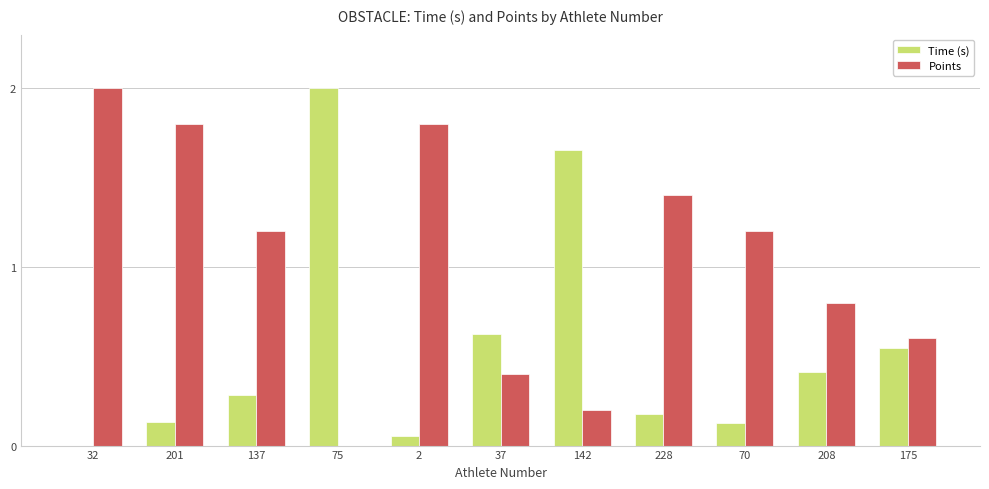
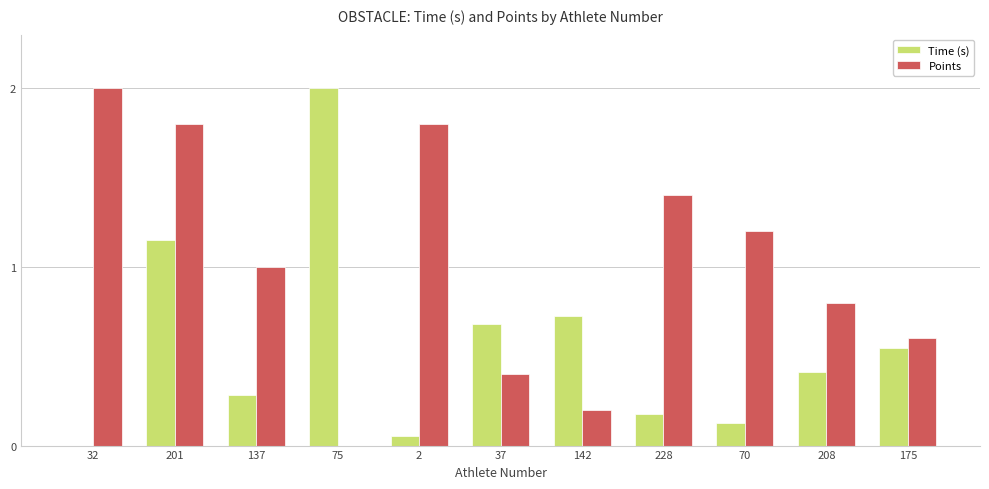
  {
    "Time (s)": {
      "32": 0.00,
-     "201": 0.13,
+     "201": 1.15,
      "137": 0.29,
      "75": 2.00,
      "2": 0.05,
-     "37": 0.63,
-     "142": 1.65,
+     "37": 0.68,
+     "142": 0.72,
      "228": 0.18,
      "70": 0.13,
      "208": 0.41,
      "175": 0.54
    },
    "Points": {
      "32": 2.00,
      "201": 1.80,
-     "137": 1.20,
+     "137": 1.00,
      "75": 0.00,
      "2": 1.80,
      "37": 0.40,
      "142": 0.20,
      "228": 1.40,
      "70": 1.20,
      "208": 0.80,
      "175": 0.60
    }
  }
